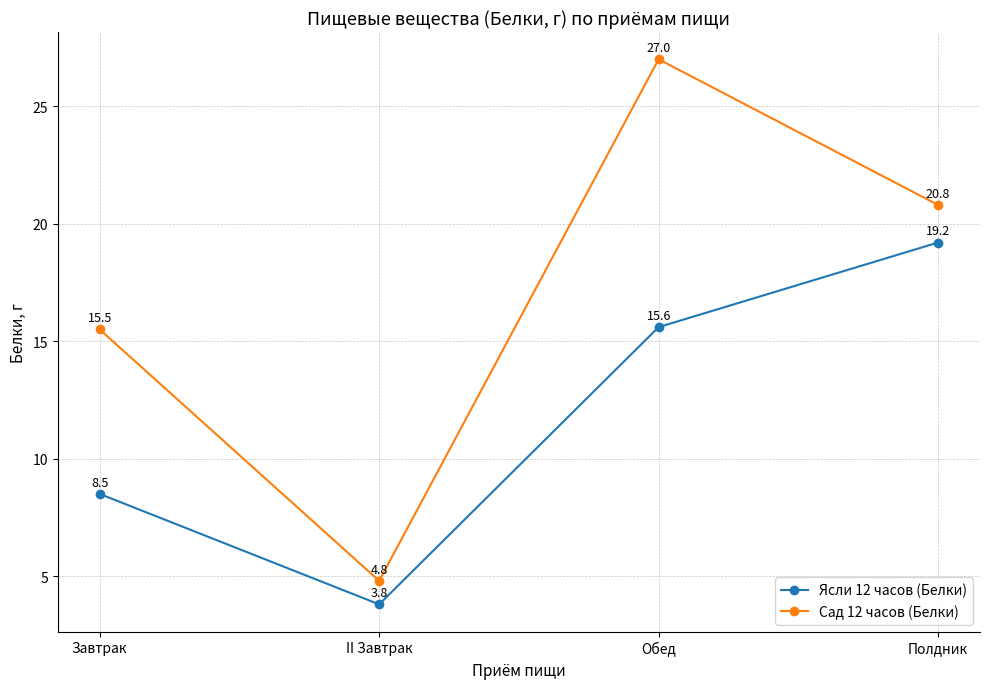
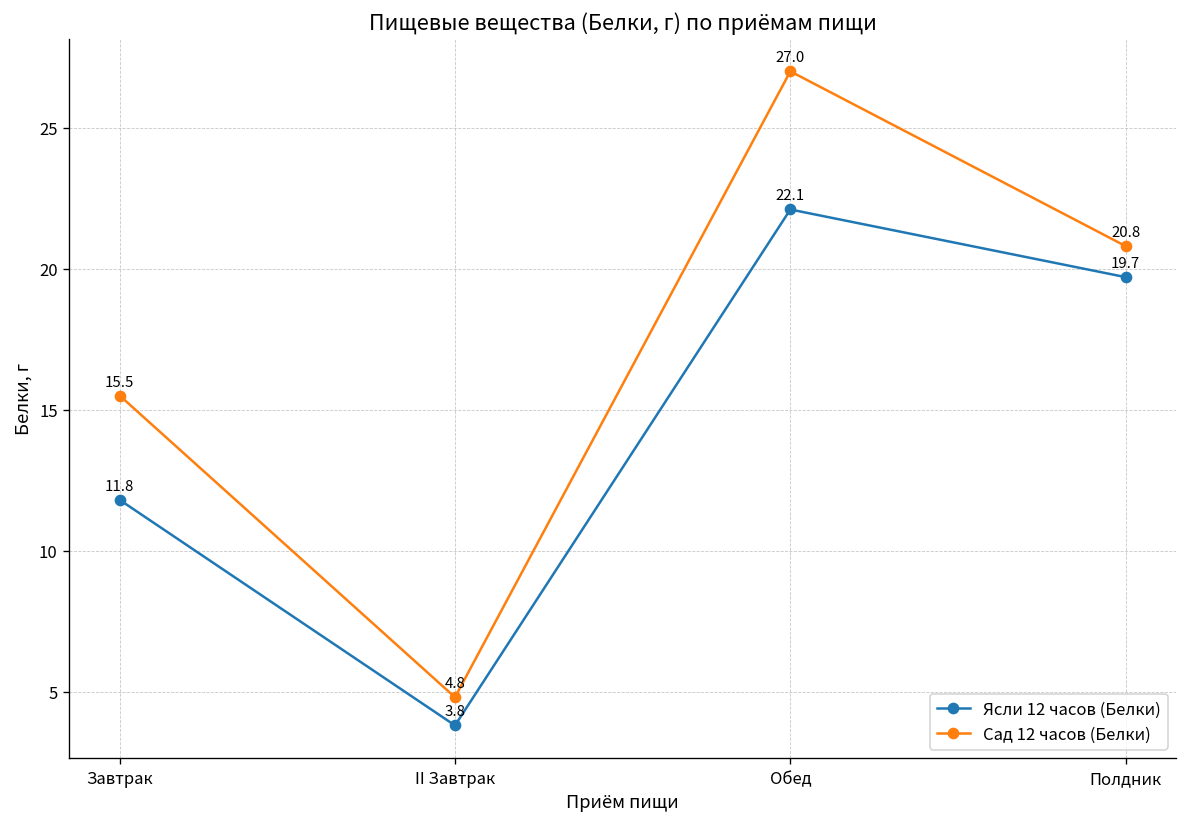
  {
    "Ясли 12 часов (Белки)": {
-     "Завтрак": 8.5,
+     "Завтрак": 11.8,
      "II Завтрак": 3.8,
-     "Обед": 15.6,
-     "Полдник": 19.2
+     "Обед": 22.1,
+     "Полдник": 19.7
    },
    "Сад 12 часов (Белки)": {
      "Завтрак": 15.5,
      "II Завтрак": 4.8,
      "Обед": 27.0,
      "Полдник": 20.8
    }
  }
